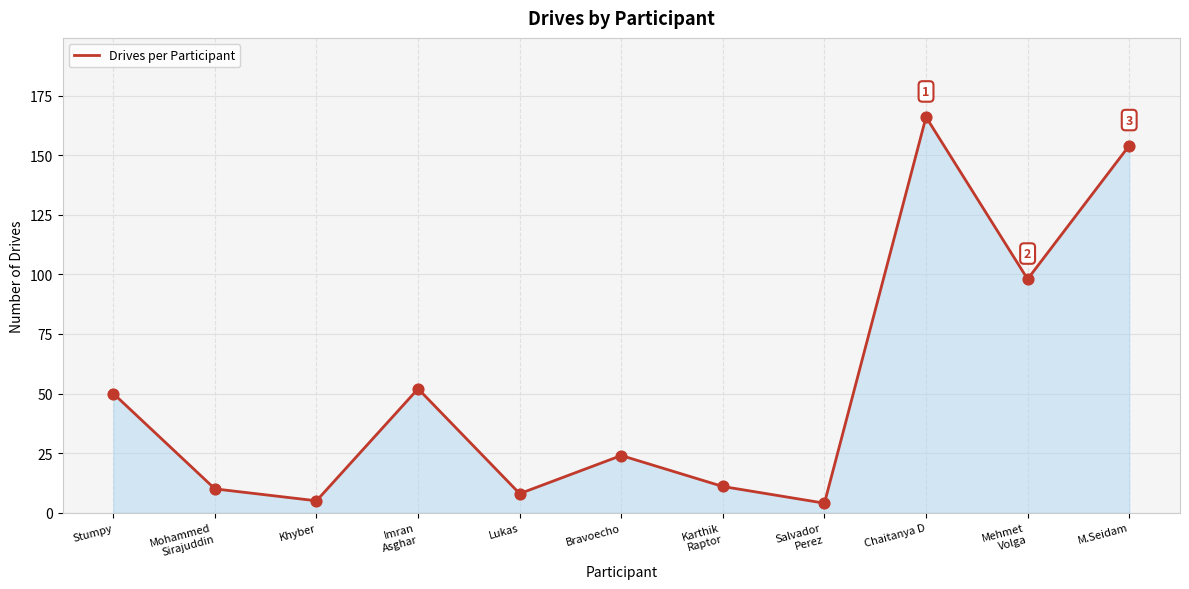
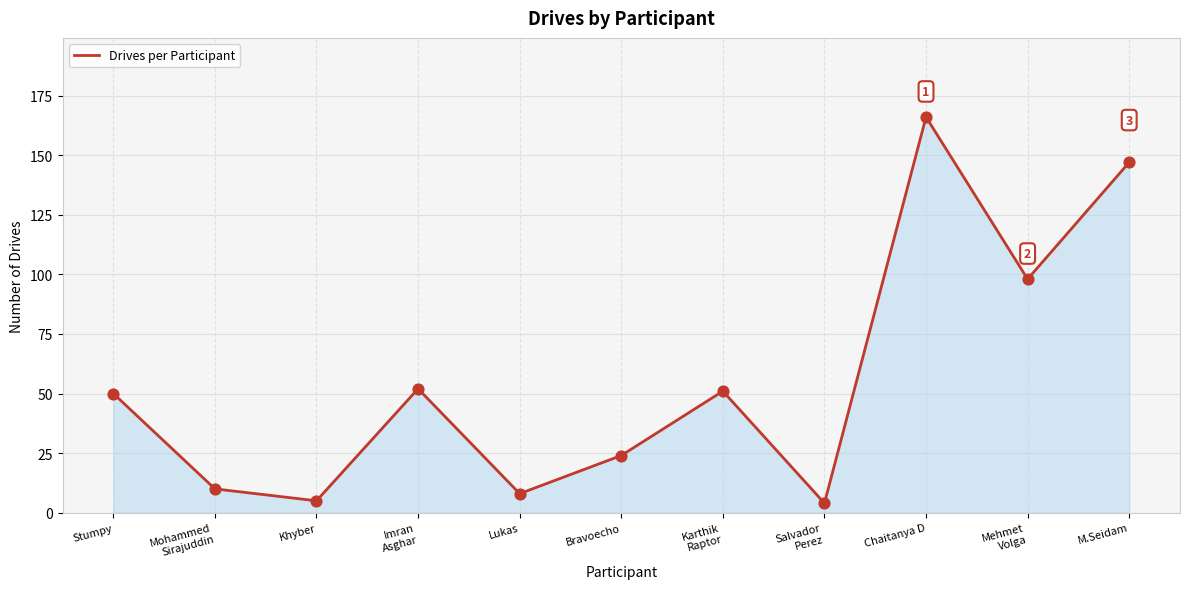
  {
    "Stumpy": 50,
    "Mohammed Sirajuddin": 10,
    "Khyber": 5,
    "Imran Asghar": 52,
    "Lukas": 8,
    "Bravoecho": 24,
-   "Karthik Raptor": 11,
+   "Karthik Raptor": 51,
    "Salvador Perez": 4,
-   "M.Seidam": 154
+   "M.Seidam": 147
  }
